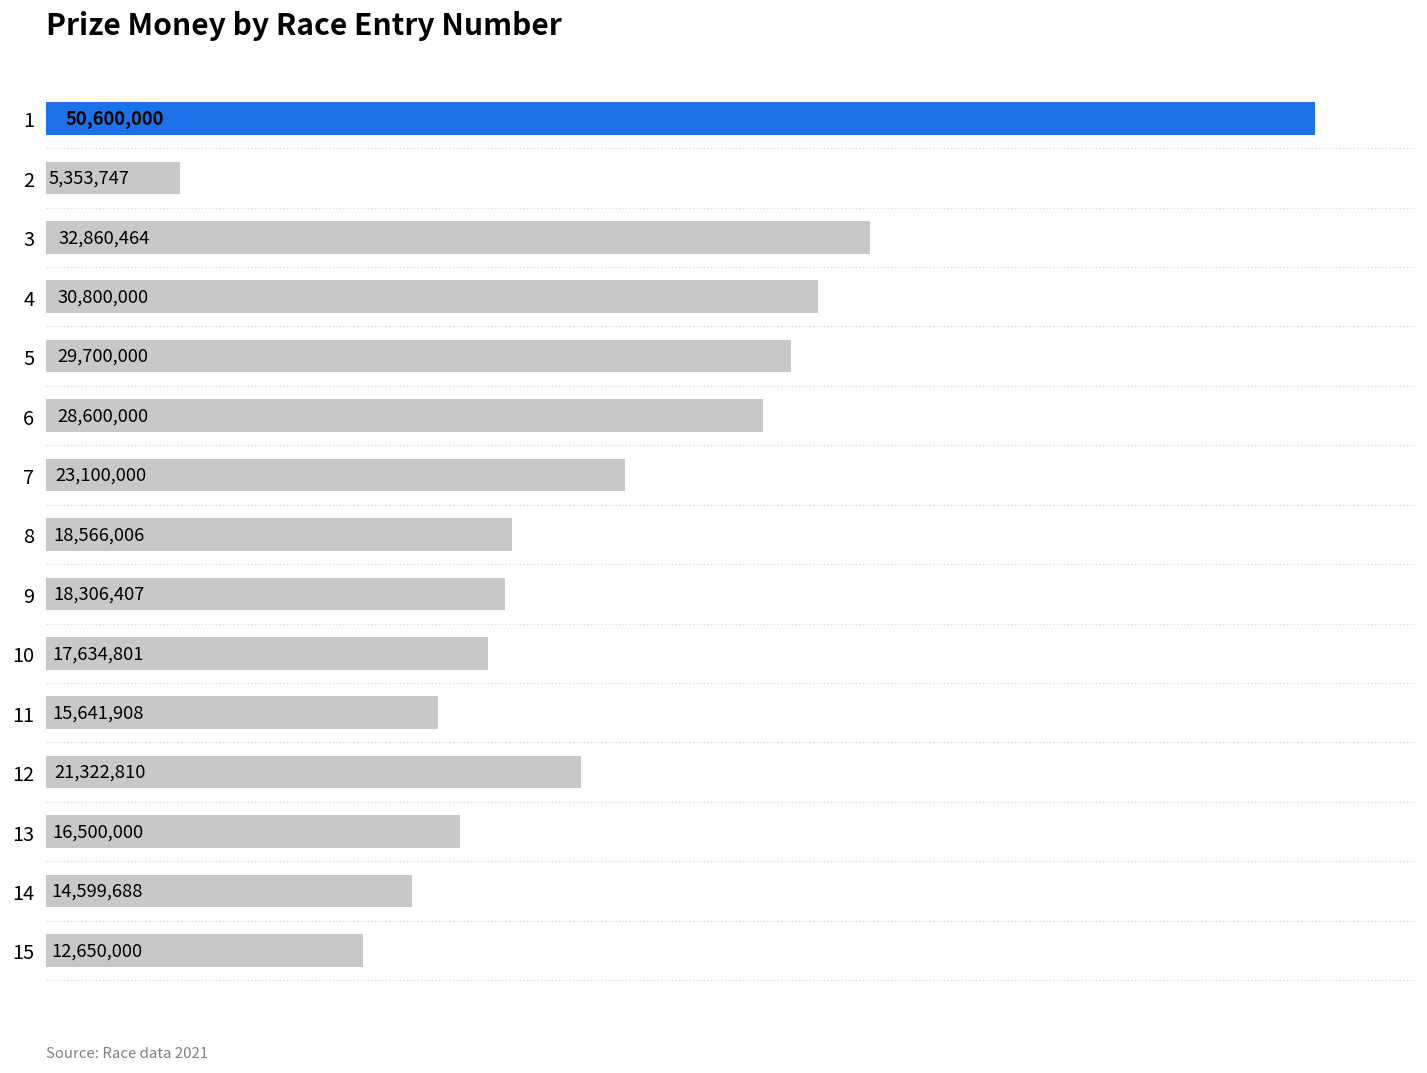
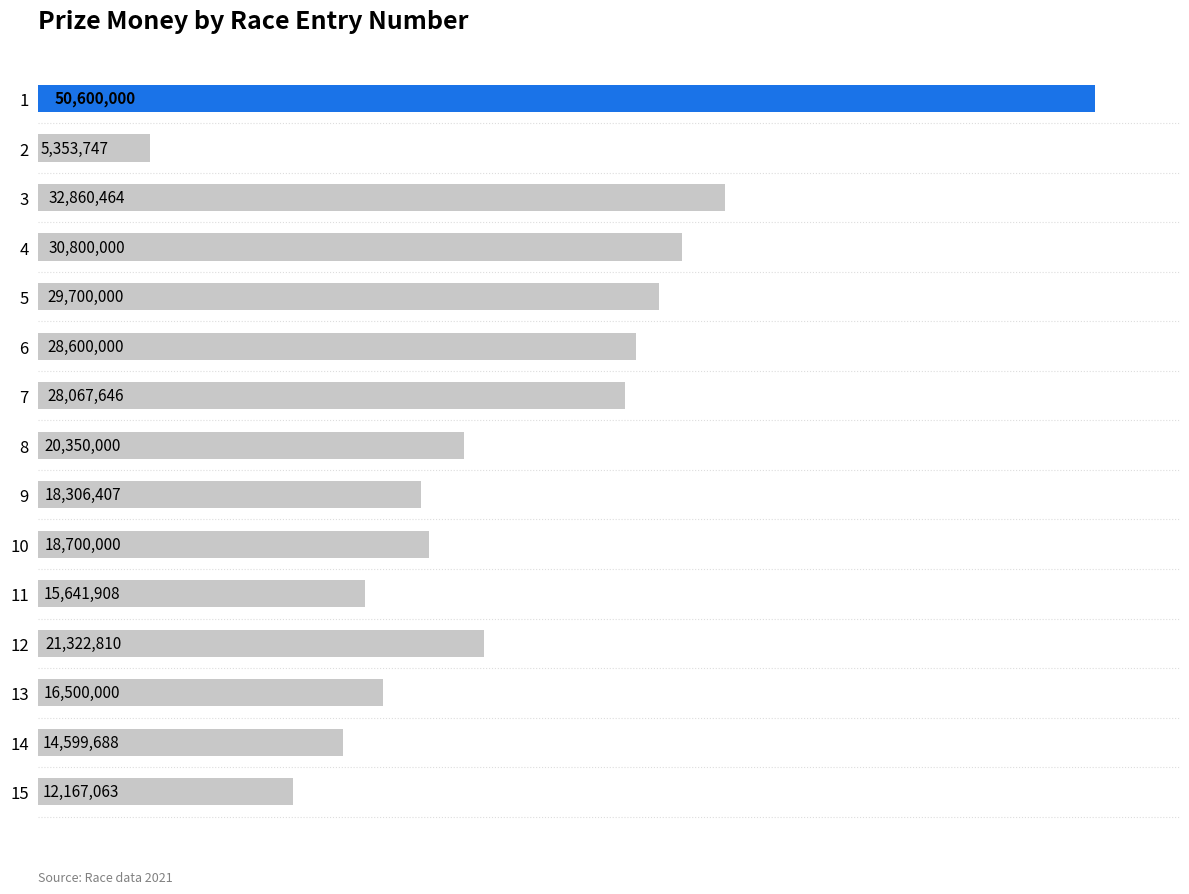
  {
    "1": "50,600,000",
    "2": "5,353,747",
    "3": "32,860,464",
    "4": "30,800,000",
    "5": "29,700,000",
    "6": "28,600,000",
-   "7": "23,100,000",
-   "8": "18,566,006",
+   "7": "28,067,646",
+   "8": "20,350,000",
    "9": "18,306,407",
-   "10": "17,634,801",
+   "10": "18,700,000",
    "11": "15,641,908",
    "12": "21,322,810",
    "13": "16,500,000",
    "14": "14,599,688",
-   "15": "12,650,000"
+   "15": "12,167,063"
  }
